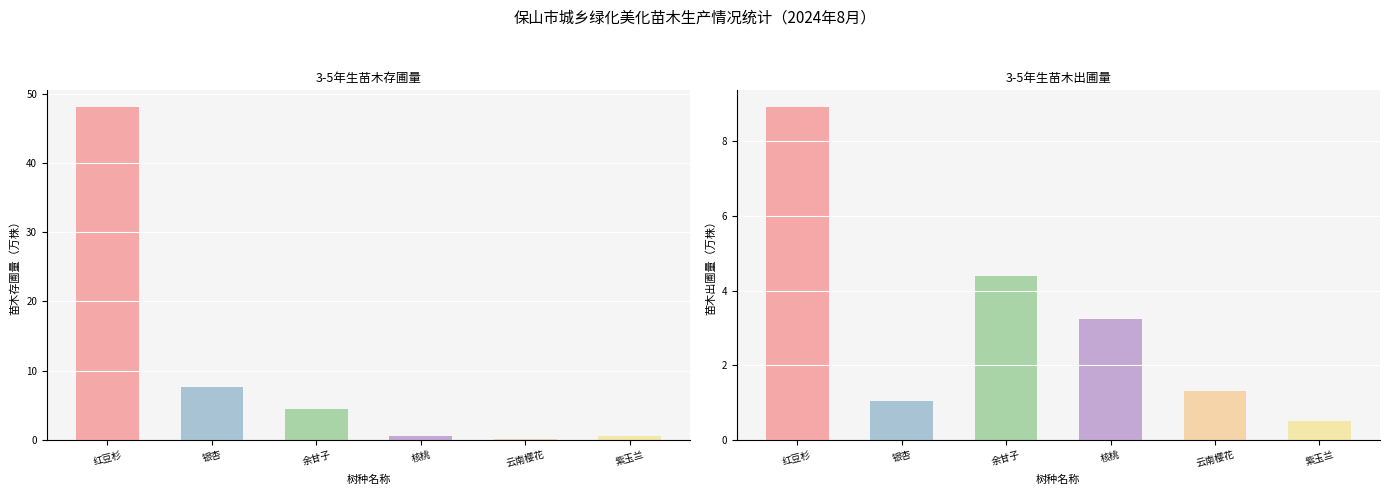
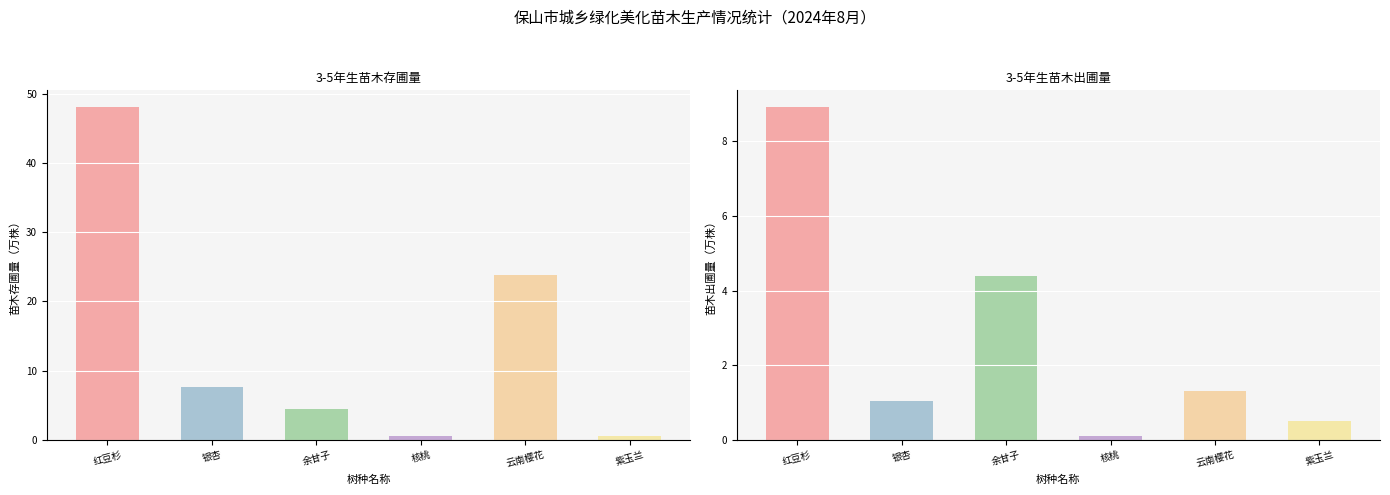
  {
    "3-5年生苗木存圃量": {
      "红豆杉": 48,
      "银杏": 8,
      "余甘子": 5,
      "核桃": 0,
-     "云南樱花": 0,
+     "云南樱花": 24,
      "紫玉兰": 1
    },
    "3-5年生苗木出圃量": {
      "红豆杉": 8.9,
      "银杏": 1.0,
      "余甘子": 4.4,
-     "核桃": 3.2,
+     "核桃": 0.1,
      "云南樱花": 1.3,
      "紫玉兰": 0.5
    }
  }
